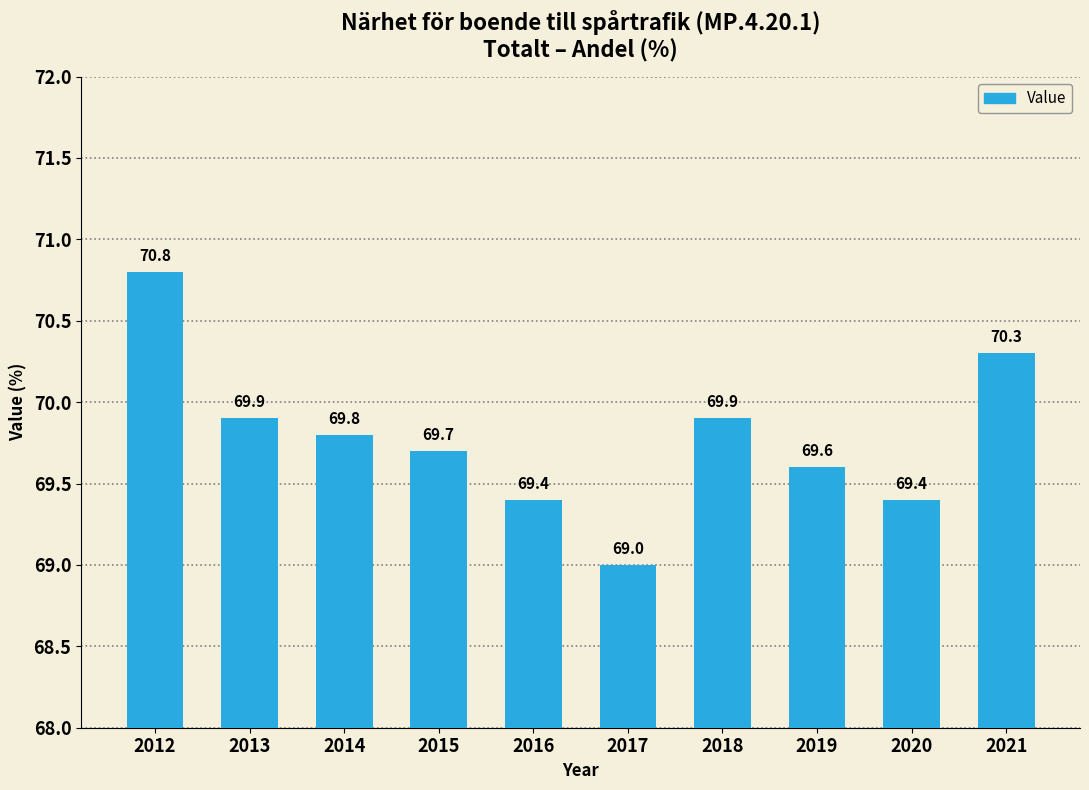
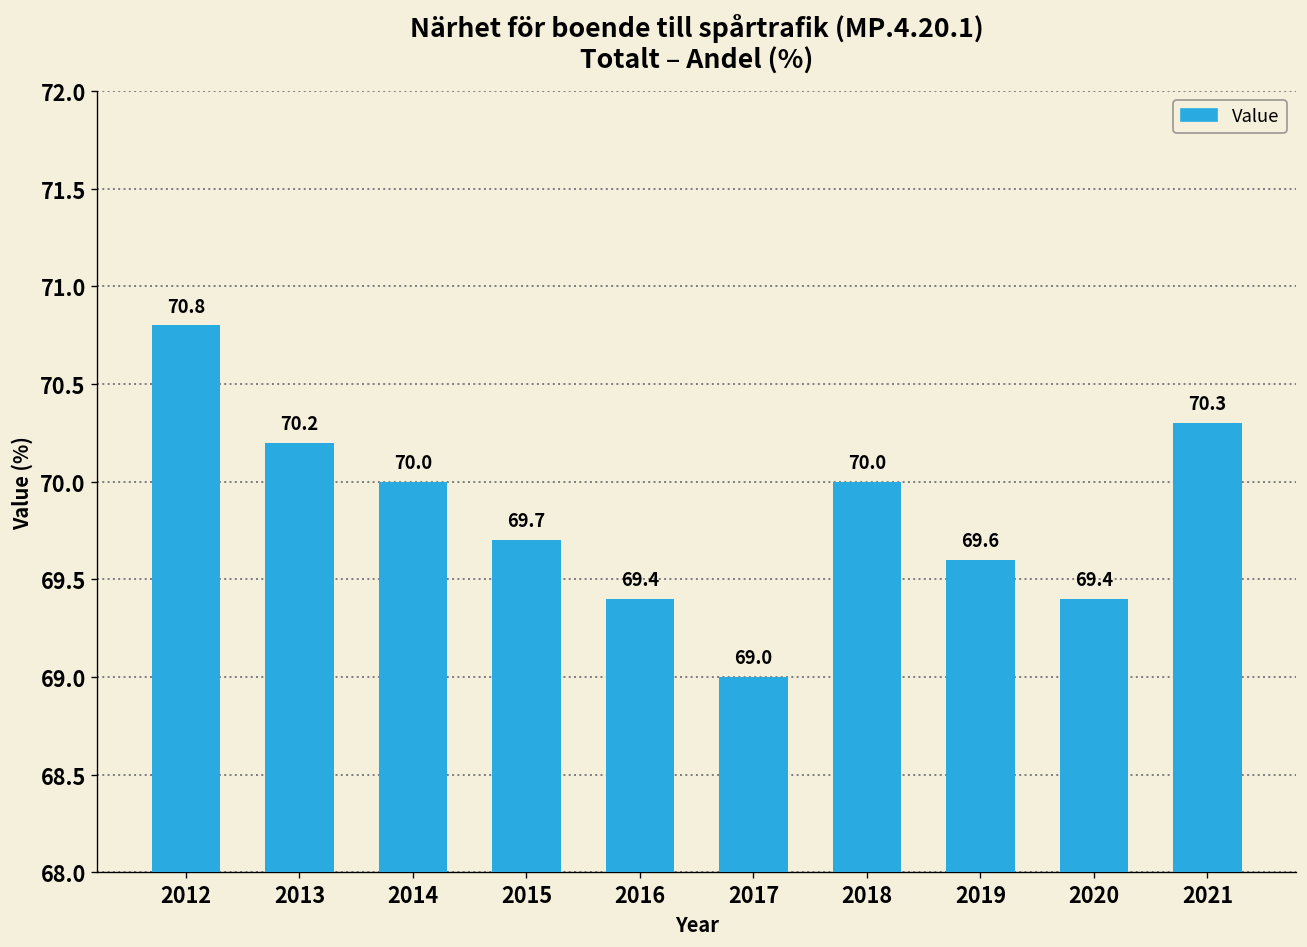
  {
    "2012": 70.8,
-   "2013": 69.9,
-   "2014": 69.8,
+   "2013": 70.2,
+   "2014": 70.0,
    "2015": 69.7,
    "2016": 69.4,
    "2017": 69.0,
-   "2018": 69.9,
+   "2018": 70.0,
    "2019": 69.6,
    "2020": 69.4,
    "2021": 70.3
  }
